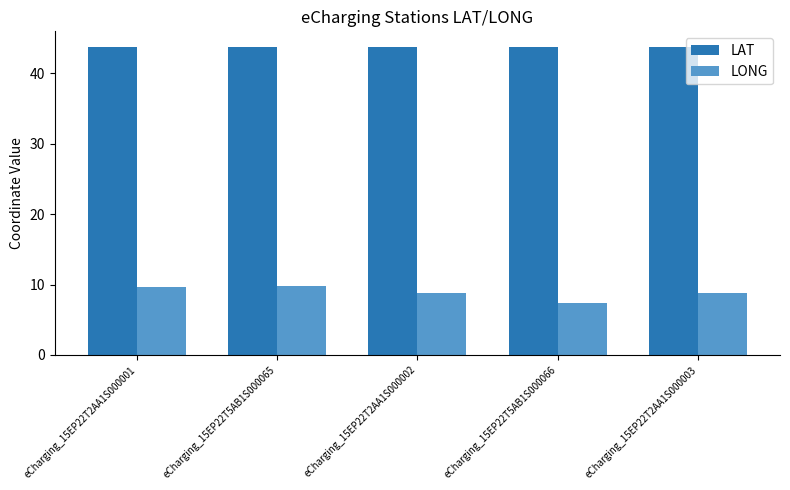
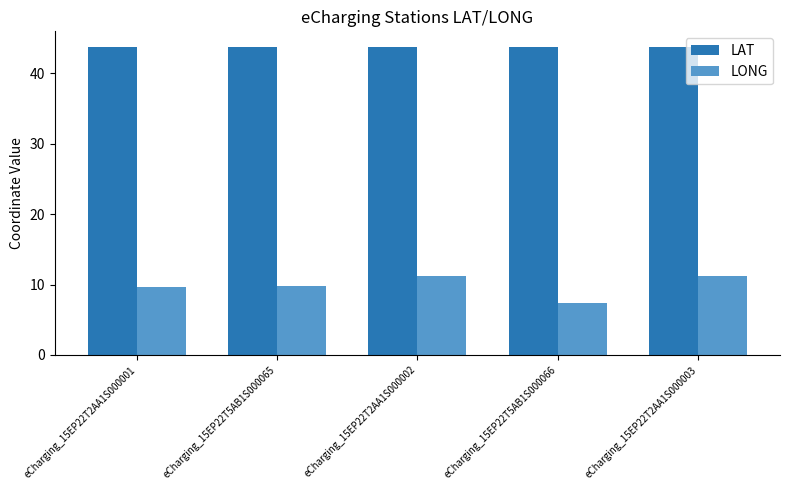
  {
    "LAT": {
      "eCharging_15EP22T2AA1S000001": 44,
      "eCharging_15EP22T5AB1S000065": 44,
      "eCharging_15EP22T2AA1S000002": 44,
      "eCharging_15EP22T5AB1S000066": 44,
      "eCharging_15EP22T2AA1S000003": 44
    },
    "LONG": {
      "eCharging_15EP22T2AA1S000001": 10,
      "eCharging_15EP22T5AB1S000065": 10,
-     "eCharging_15EP22T2AA1S000002": 9,
+     "eCharging_15EP22T2AA1S000002": 11,
      "eCharging_15EP22T5AB1S000066": 7,
-     "eCharging_15EP22T2AA1S000003": 9
+     "eCharging_15EP22T2AA1S000003": 11
    }
  }
